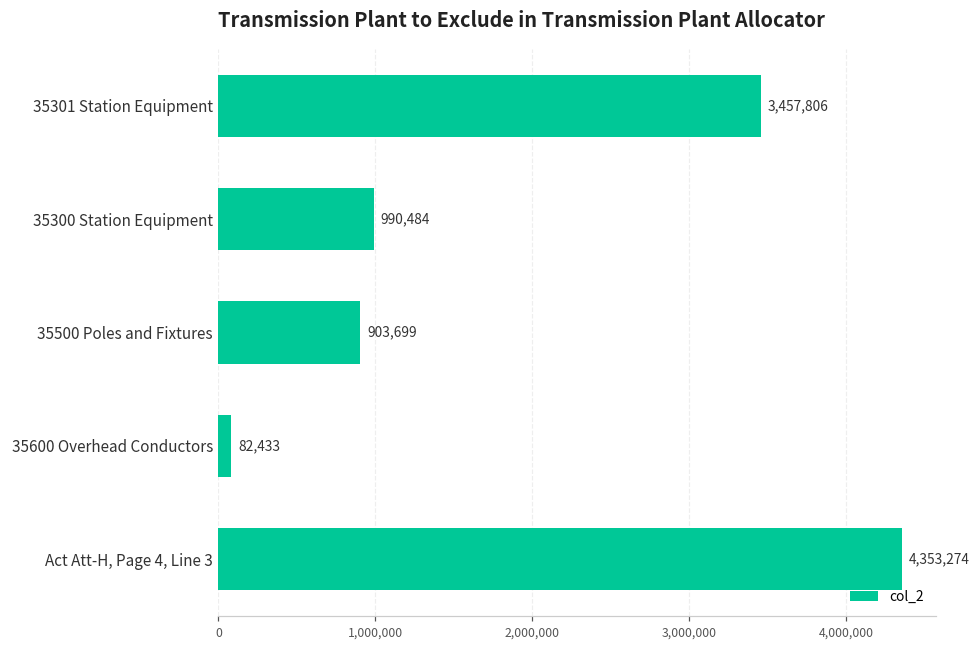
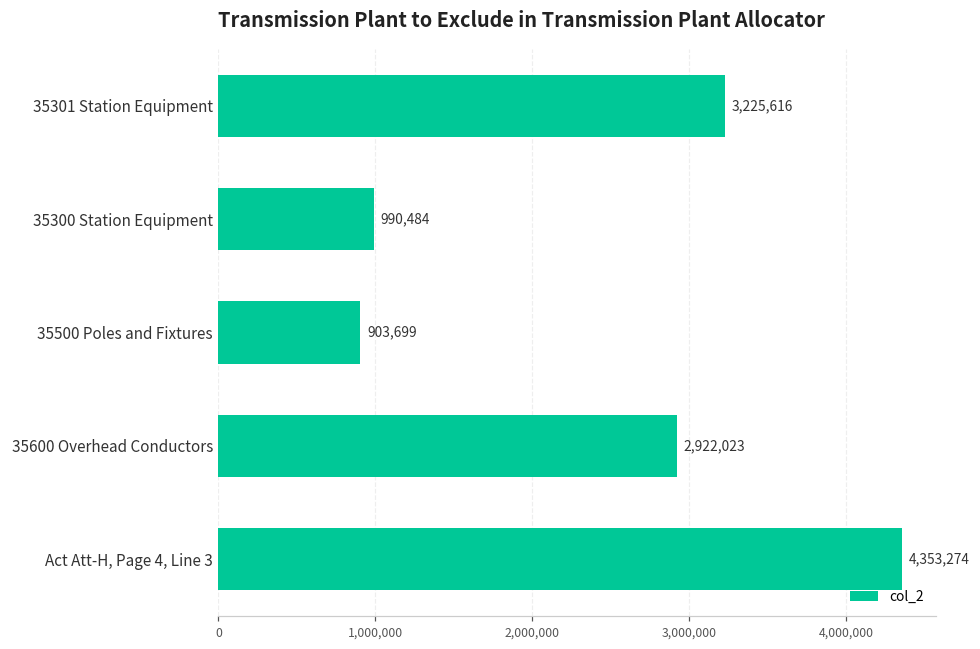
  {
-   "35301 Station Equipment": "3,457,806",
+   "35301 Station Equipment": "3,225,616",
    "35300 Station Equipment": "990,484",
    "35500 Poles and Fixtures": "903,699",
-   "35600 Overhead Conductors": "82,433",
+   "35600 Overhead Conductors": "2,922,023",
    "Act Att-H, Page 4, Line 3": "4,353,274"
  }
